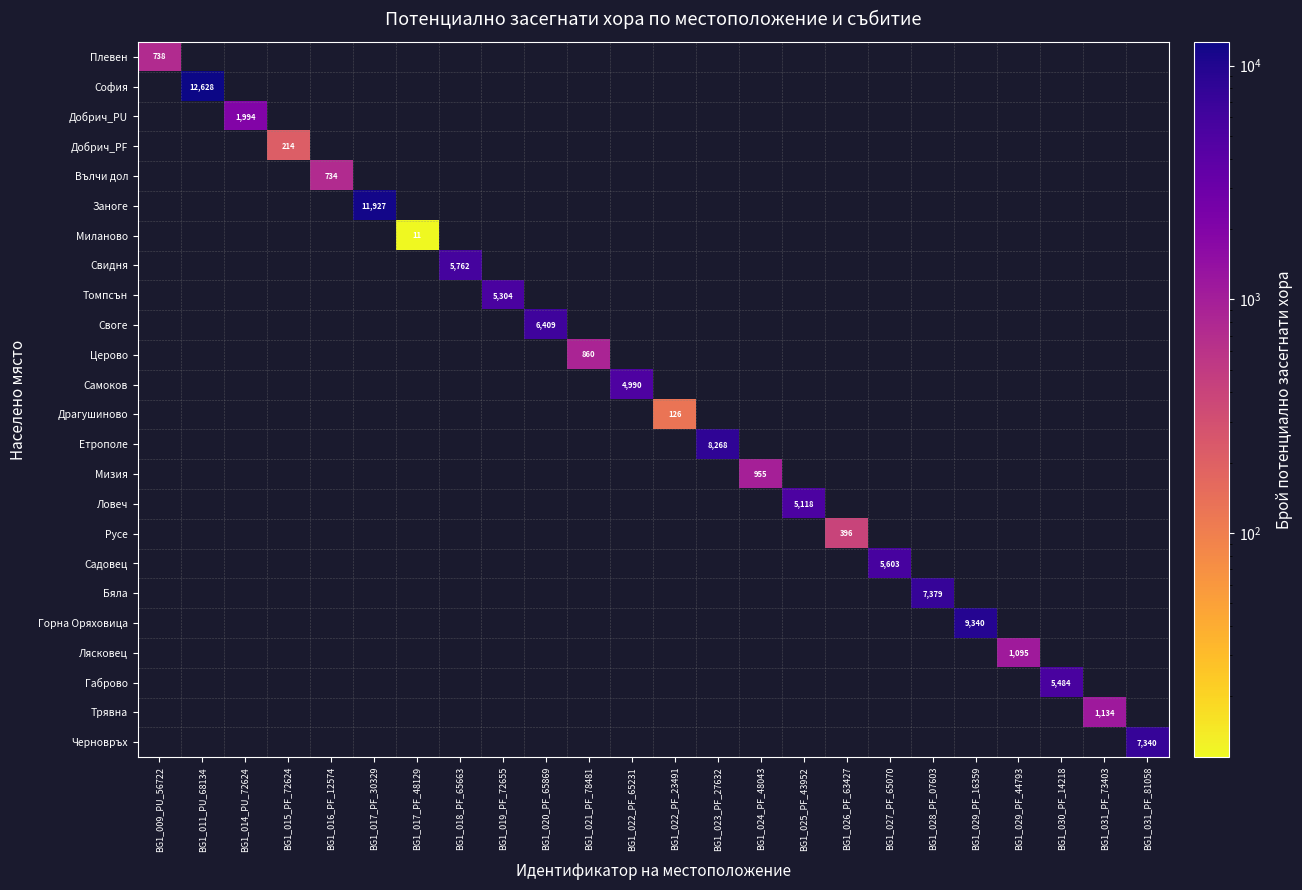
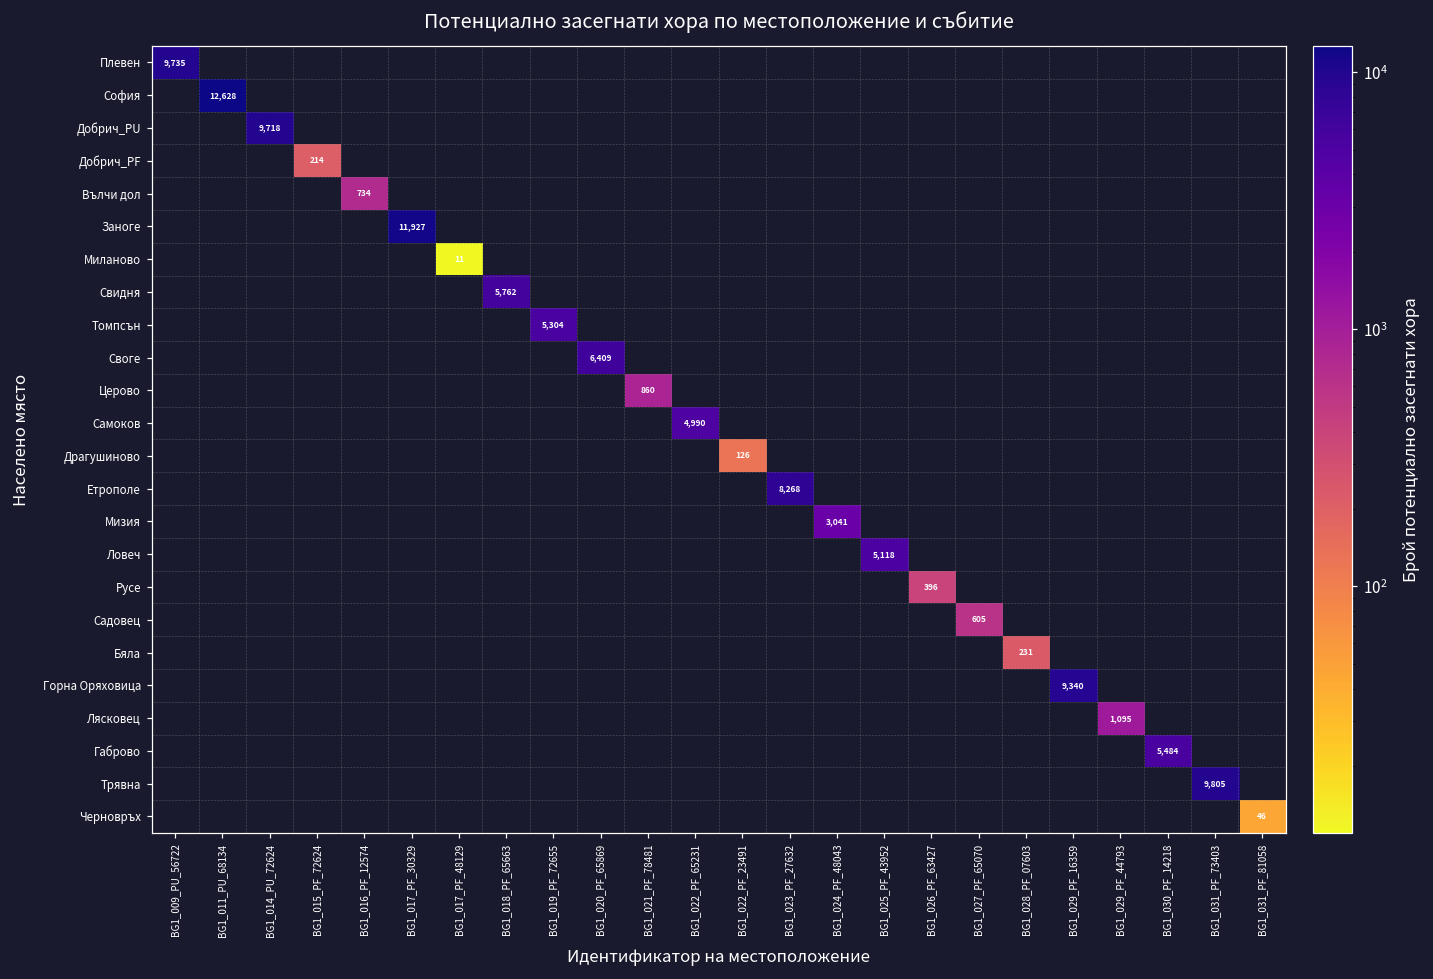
  {
    "Плевен": {
-     "BG1_009_PU_56722": "738"
+     "BG1_009_PU_56722": "9,735"
    },
    "София": {
      "BG1_011_PU_68134": "12,628"
    },
    "Добрич_PU": {
-     "BG1_014_PU_72624": "1,994"
+     "BG1_014_PU_72624": "9,718"
    },
    "Добрич_PF": {
      "BG1_015_PF_72624": "214"
    },
    "Вълчи дол": {
      "BG1_016_PF_12574": "734"
    },
    "Заноге": {
      "BG1_017_PF_30329": "11,927"
    },
    "Миланово": {
      "BG1_017_PF_48129": "11"
    },
    "Свидня": {
      "BG1_018_PF_65663": "5,762"
    },
    "Томпсън": {
      "BG1_019_PF_72655": "5,304"
    },
    "Своге": {
      "BG1_020_PF_65869": "6,409"
    },
    "Церово": {
      "BG1_021_PF_78481": "860"
    },
    "Самоков": {
      "BG1_022_PF_65231": "4,990"
    },
    "Драгушиново": {
      "BG1_022_PF_23491": "126"
    },
    "Етрополе": {
      "BG1_023_PF_27632": "8,268"
    },
    "Мизия": {
-     "BG1_024_PF_48043": "955"
+     "BG1_024_PF_48043": "3,041"
    },
    "Ловеч": {
      "BG1_025_PF_43952": "5,118"
    },
    "Русе": {
      "BG1_026_PF_63427": "396"
    },
    "Садовец": {
-     "BG1_027_PF_65070": "5,603"
+     "BG1_027_PF_65070": "605"
    },
    "Бяла": {
-     "BG1_028_PF_07603": "7,379"
+     "BG1_028_PF_07603": "231"
    },
    "Горна Оряховица": {
      "BG1_029_PF_16359": "9,340"
    },
    "Лясковец": {
      "BG1_029_PF_44793": "1,095"
    },
    "Габрово": {
      "BG1_030_PF_14218": "5,484"
    },
    "Трявна": {
-     "BG1_031_PF_73403": "1,134"
+     "BG1_031_PF_73403": "9,805"
    },
    "Черновръх": {
-     "BG1_031_PF_81058": "7,340"
+     "BG1_031_PF_81058": "46"
    }
  }
